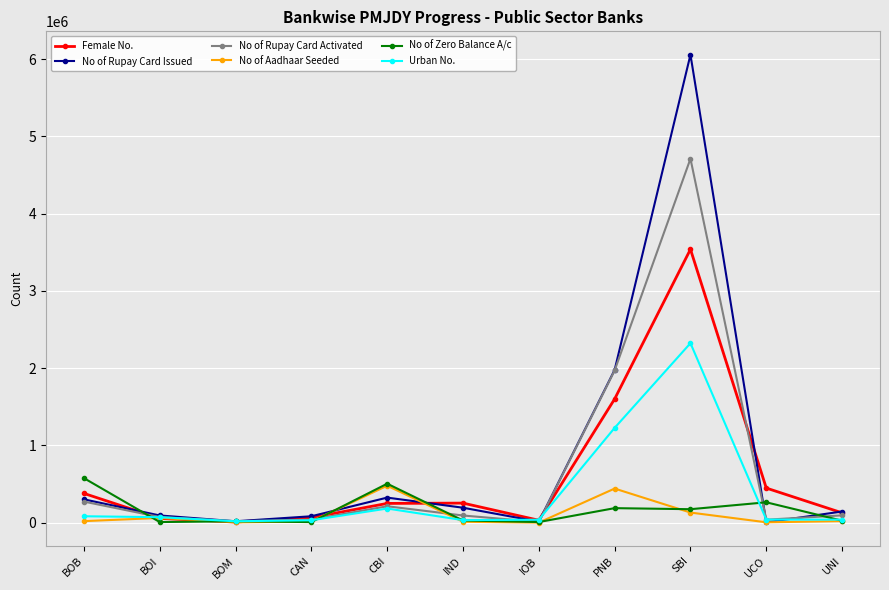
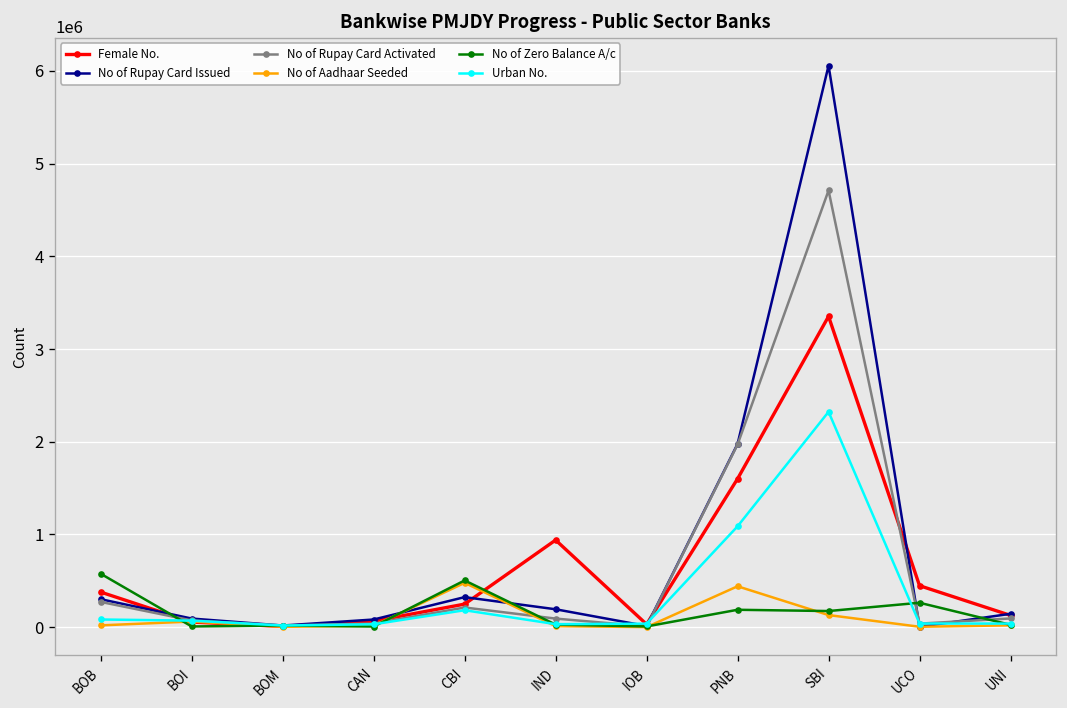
  {
    "Female No.": {
      "BOB": 400000,
      "CBI": 200000,
-     "IND": 300000,
+     "IND": 900000,
      "PNB": 1600000,
-     "SBI": 3500000,
+     "SBI": 3400000,
      "UCO": 400000
    },
    "No of Rupay Card Issued": {
      "CBI": 300000,
      "IND": 200000,
      "SBI": 6100000
    },
    "No of Rupay Card Activated": {
      "IND": 100000,
      "SBI": 4700000,
      "UNI": 100000
    },
    "No of Aadhaar Seeded": {
      "BOB": 0,
      "PNB": 400000,
      "SBI": 100000
    },
    "No of Zero Balance A/c": {
      "BOB": 600000,
      "BOI": 0,
      "PNB": 200000,
      "SBI": 200000,
      "UCO": 300000
    },
    "Urban No.": {
      "BOB": 100000,
-     "PNB": 1200000,
+     "PNB": 1100000,
      "SBI": 2300000
    }
  }
